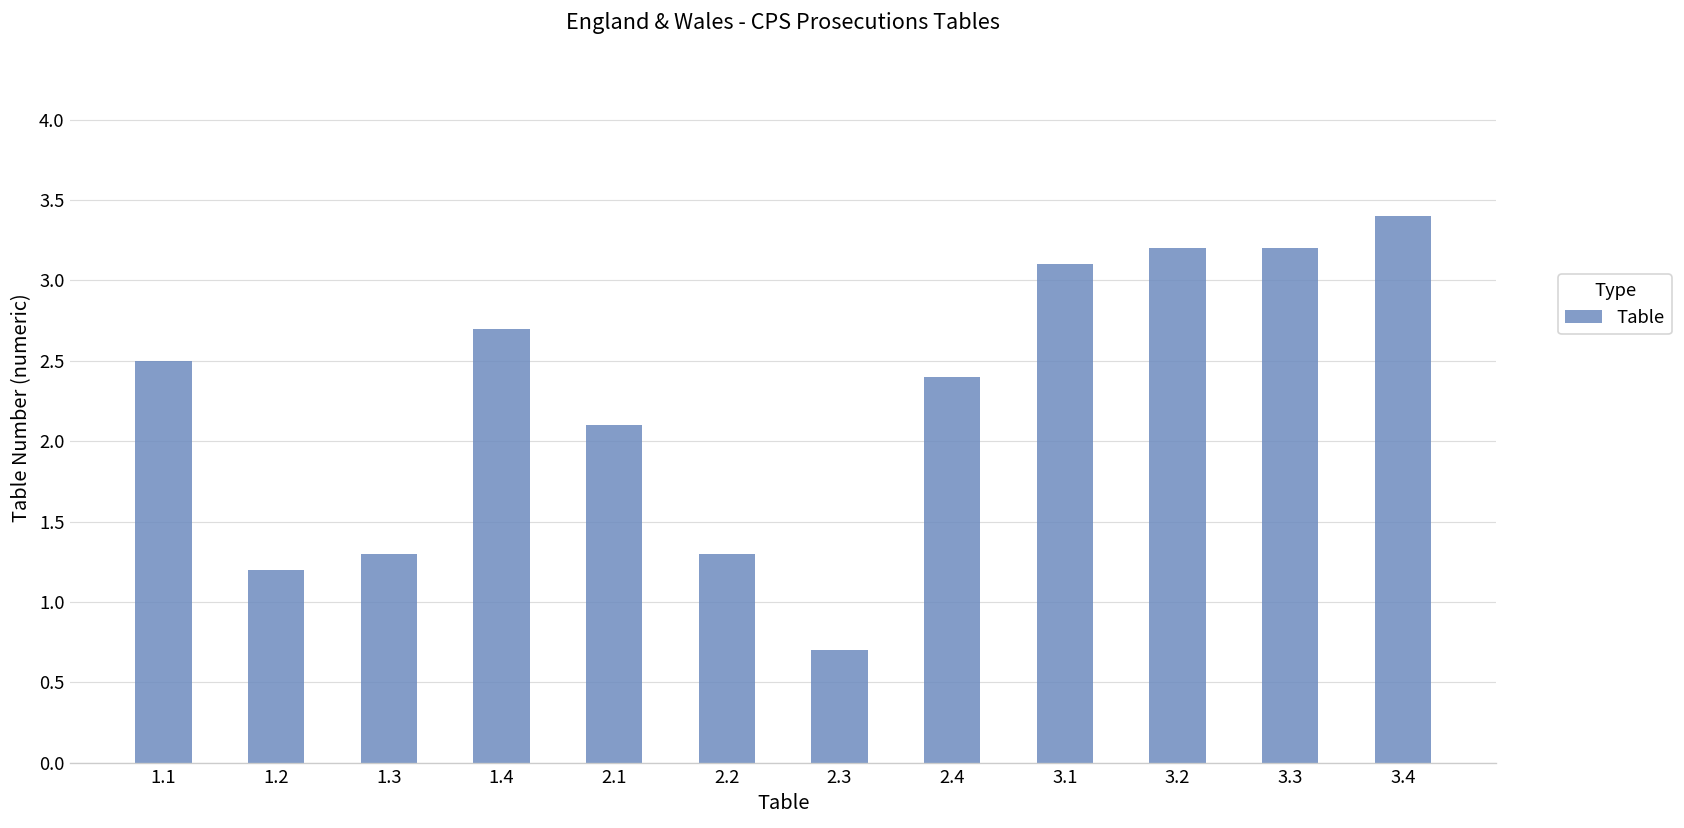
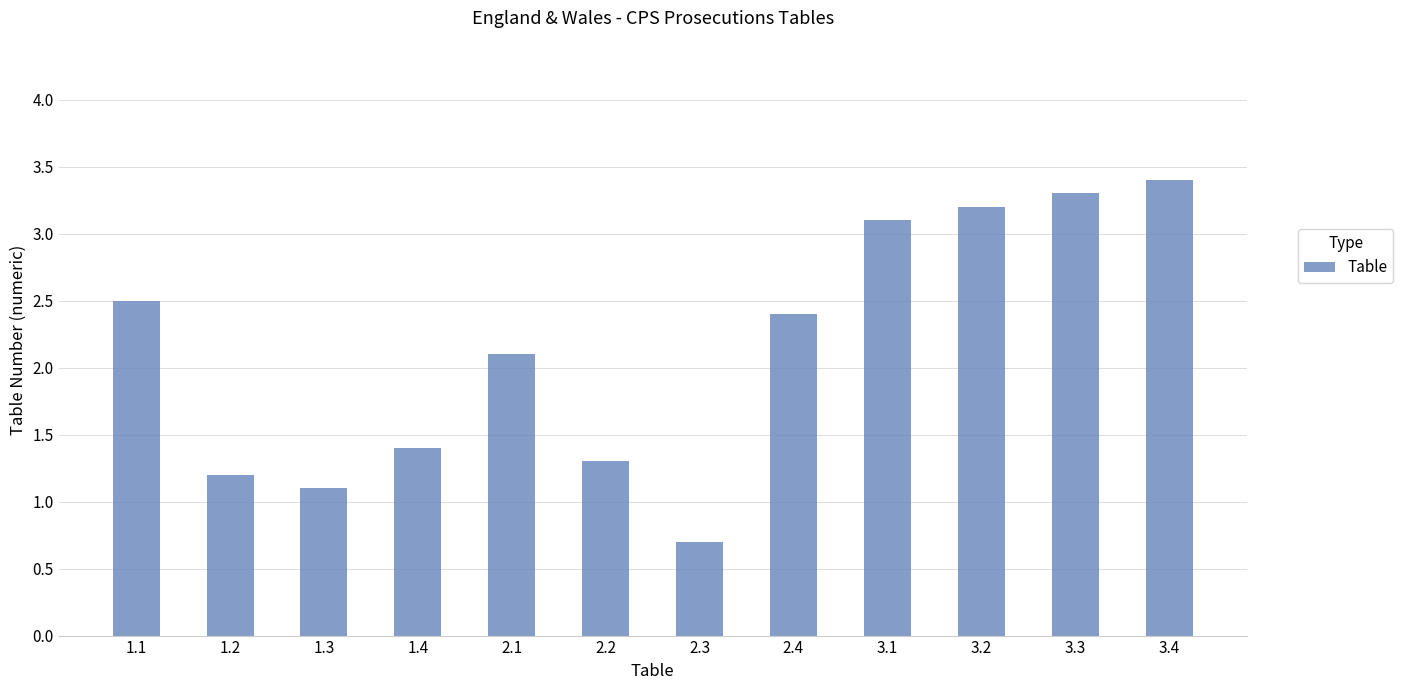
  {
    "1.1": 2.5,
    "1.2": 1.2,
-   "1.3": 1.3,
-   "1.4": 2.7,
+   "1.3": 1.1,
+   "1.4": 1.4,
    "2.1": 2.1,
    "2.2": 1.3,
    "2.3": 0.7,
    "2.4": 2.4,
    "3.1": 3.1,
    "3.2": 3.2,
-   "3.3": 3.2,
+   "3.3": 3.3,
    "3.4": 3.4
  }
